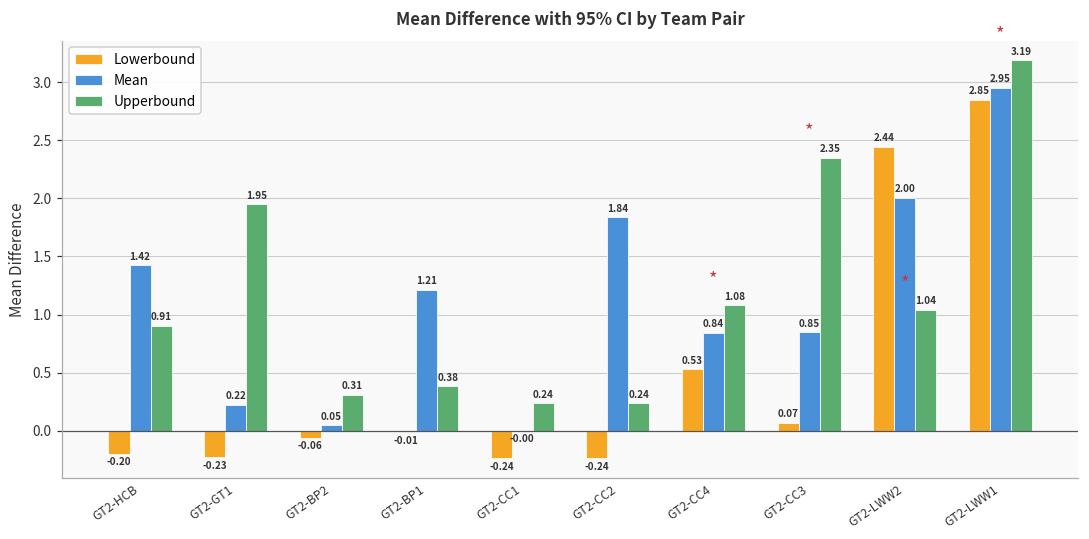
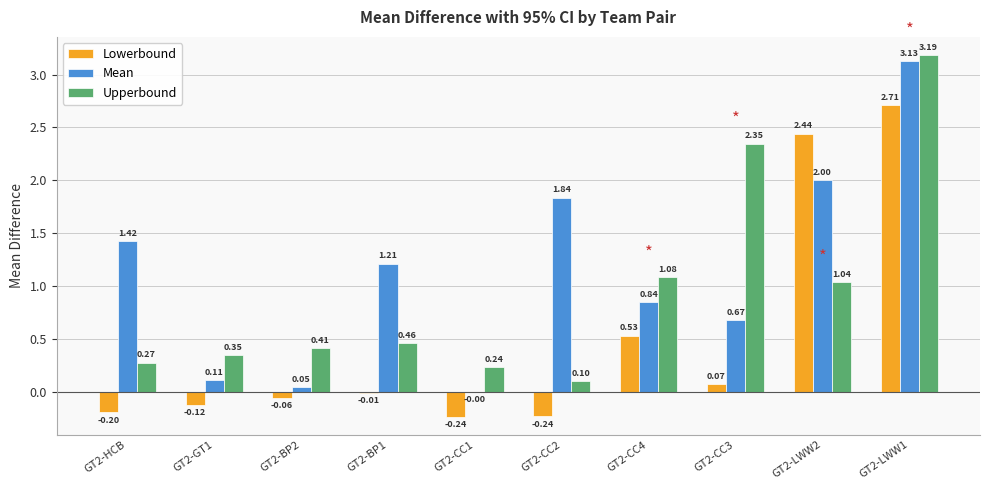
  {
    "Lowerbound": {
      "GT2-HCB": -0.20,
-     "GT2-GT1": -0.23,
+     "GT2-GT1": -0.12,
      "GT2-BP2": -0.06,
      "GT2-BP1": -0.01,
      "GT2-CC1": -0.24,
      "GT2-CC2": -0.24,
      "GT2-CC4": 0.53,
      "GT2-CC3": 0.07,
      "GT2-LWW2": 2.44,
-     "GT2-LWW1": 2.85
+     "GT2-LWW1": 2.71
    },
    "Mean": {
      "GT2-HCB": 1.42,
-     "GT2-GT1": 0.22,
+     "GT2-GT1": 0.11,
      "GT2-BP2": 0.05,
      "GT2-BP1": 1.21,
      "GT2-CC1": -0.00,
      "GT2-CC2": 1.84,
      "GT2-CC4": 0.84,
-     "GT2-CC3": 0.85,
+     "GT2-CC3": 0.67,
      "GT2-LWW2": 2.00,
-     "GT2-LWW1": 2.95
+     "GT2-LWW1": 3.13
    },
    "Upperbound": {
-     "GT2-HCB": 0.91,
-     "GT2-GT1": 1.95,
-     "GT2-BP2": 0.31,
-     "GT2-BP1": 0.38,
+     "GT2-HCB": 0.27,
+     "GT2-GT1": 0.35,
+     "GT2-BP2": 0.41,
+     "GT2-BP1": 0.46,
      "GT2-CC1": 0.24,
-     "GT2-CC2": 0.24,
+     "GT2-CC2": 0.10,
      "GT2-CC4": 1.08,
      "GT2-CC3": 2.35,
      "GT2-LWW2": 1.04,
      "GT2-LWW1": 3.19
    }
  }
